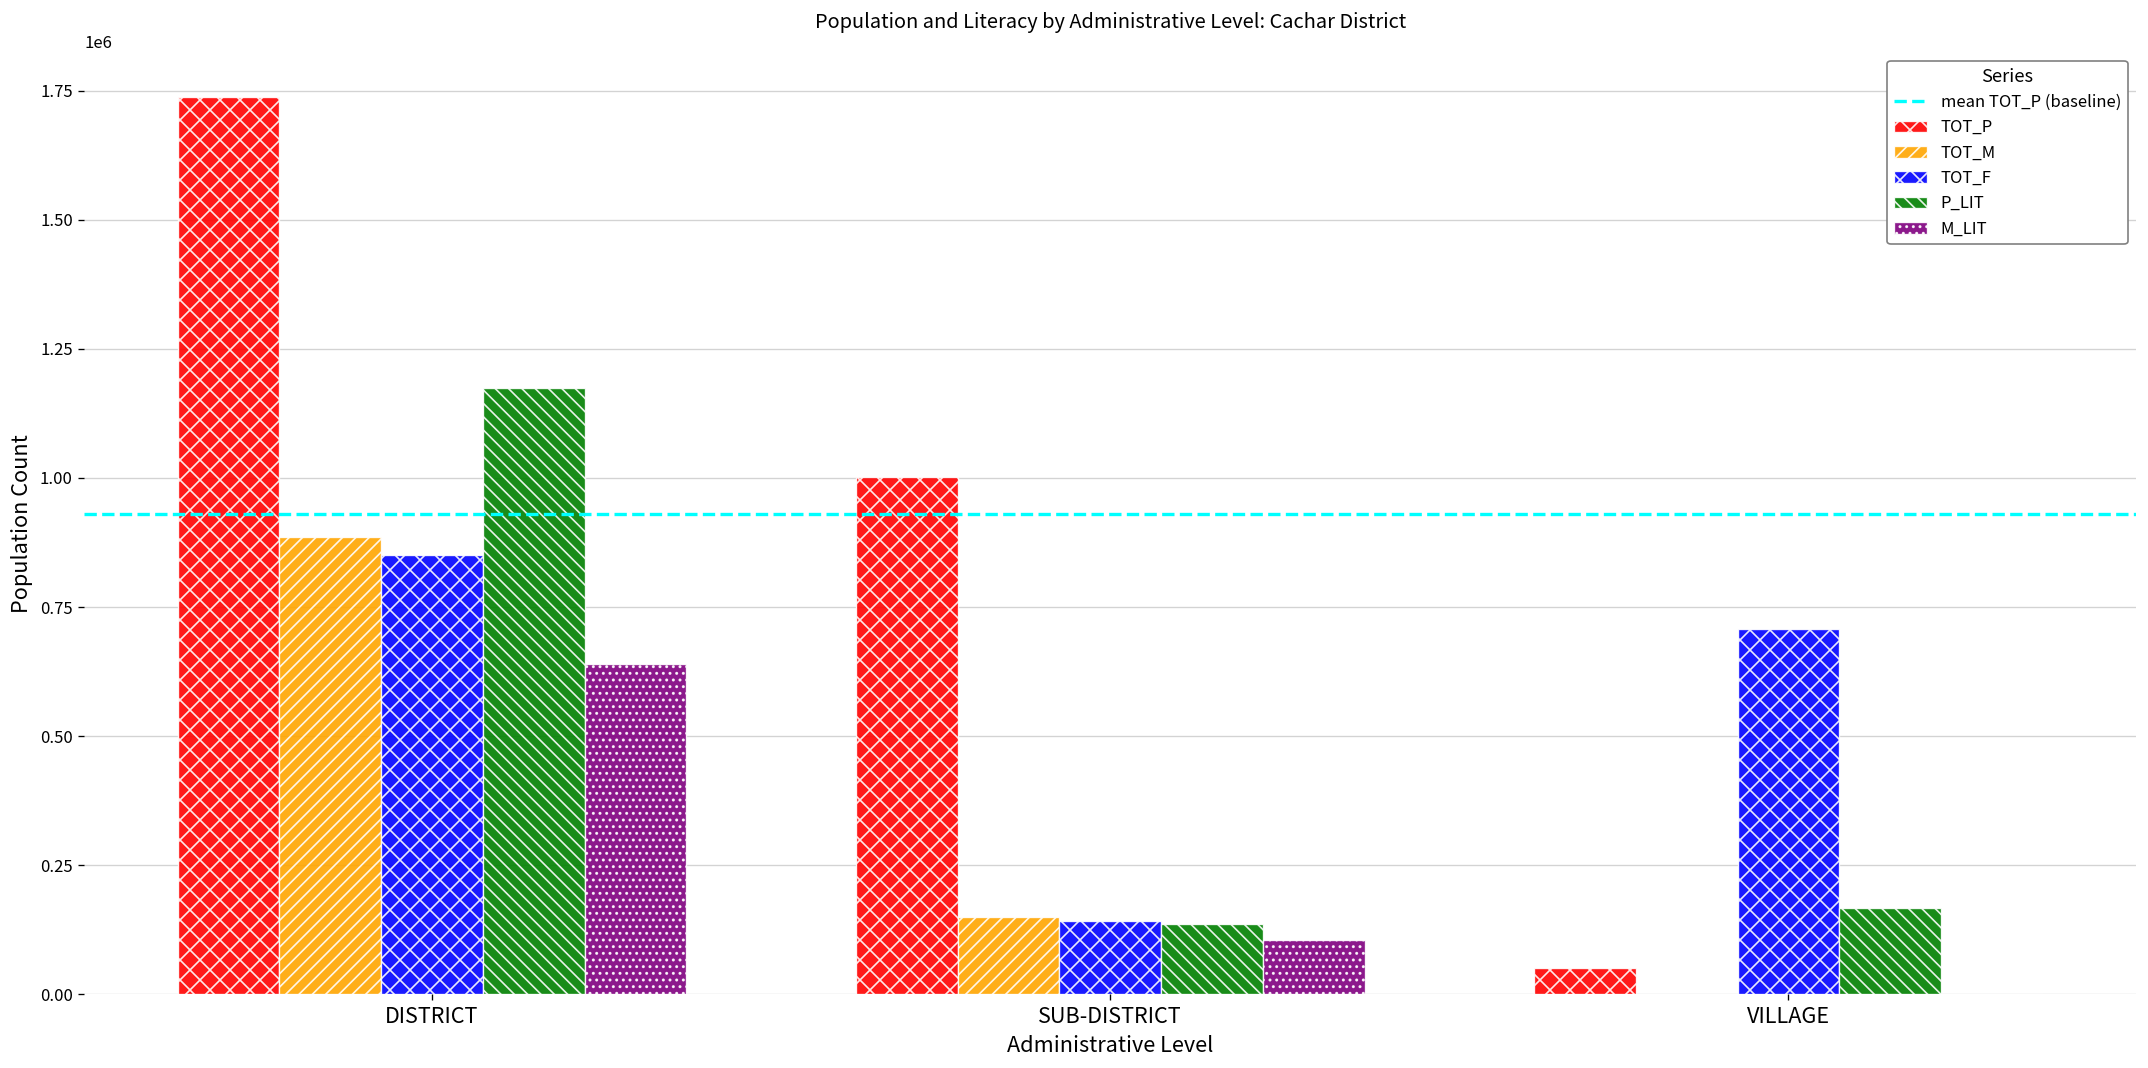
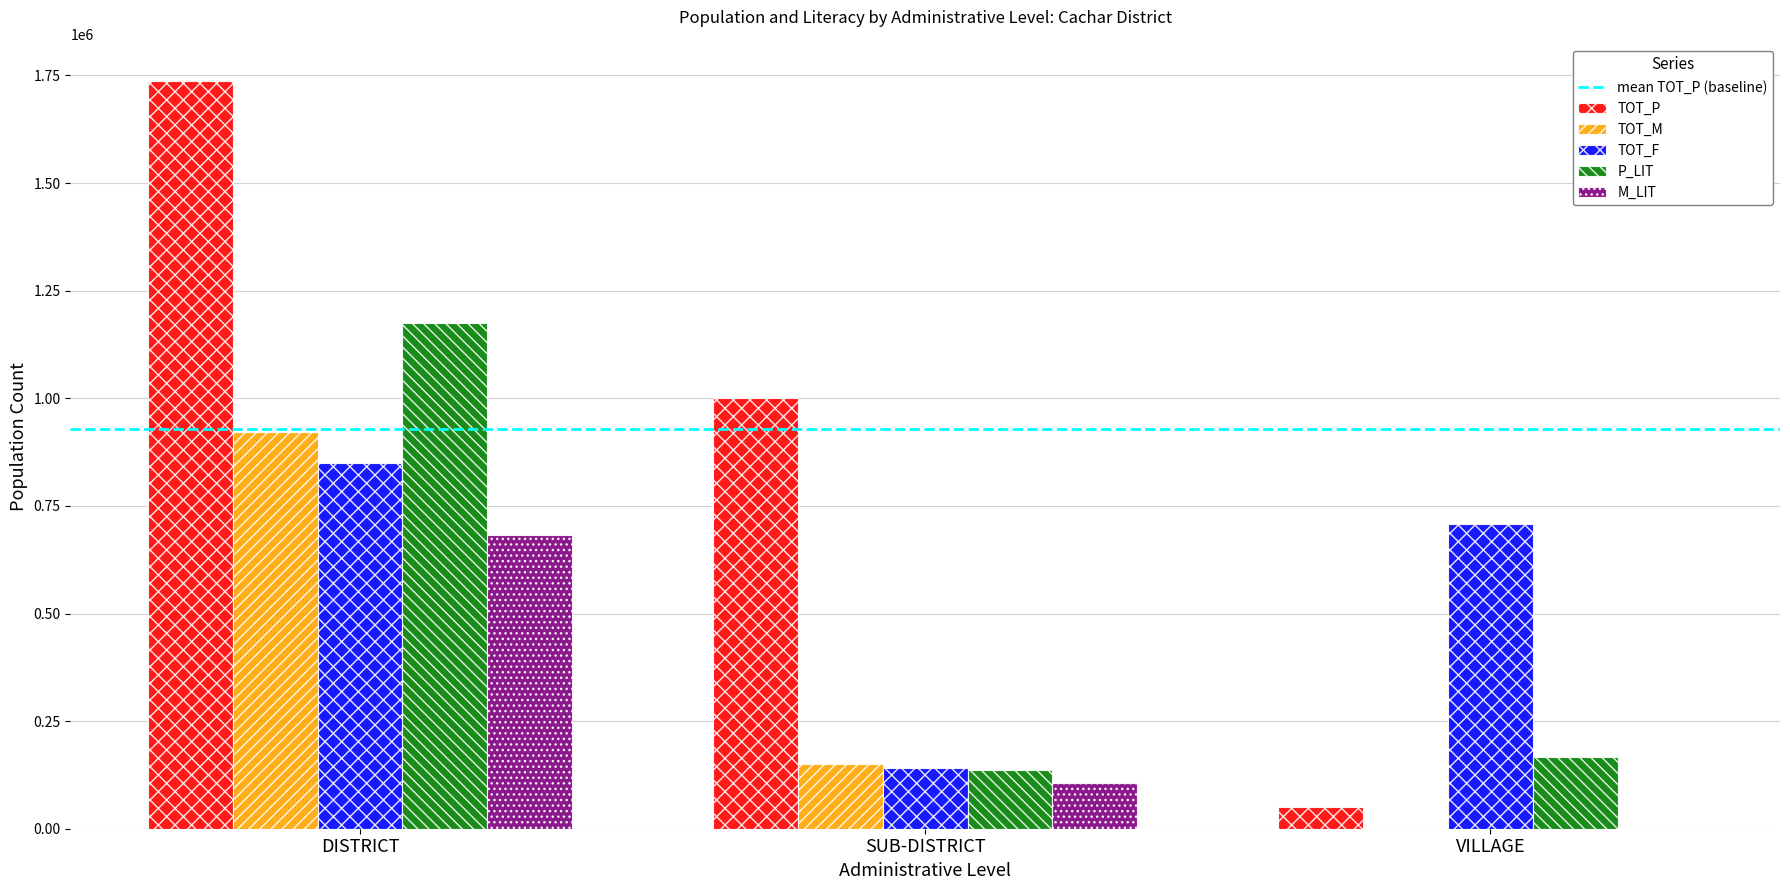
  {
    "TOT_P": {
      "DISTRICT": 1740000,
      "SUB-DISTRICT": 1000000,
      "VILLAGE": 50000
    },
    "TOT_M": {
-     "DISTRICT": 890000,
+     "DISTRICT": 920000,
      "SUB-DISTRICT": 150000
    },
    "TOT_F": {
      "DISTRICT": 850000,
      "SUB-DISTRICT": 140000,
      "VILLAGE": 710000
    },
    "P_LIT": {
      "DISTRICT": 1170000,
      "SUB-DISTRICT": 140000,
      "VILLAGE": 170000
    },
    "M_LIT": {
-     "DISTRICT": 640000,
+     "DISTRICT": 680000,
      "SUB-DISTRICT": 110000
    }
  }
